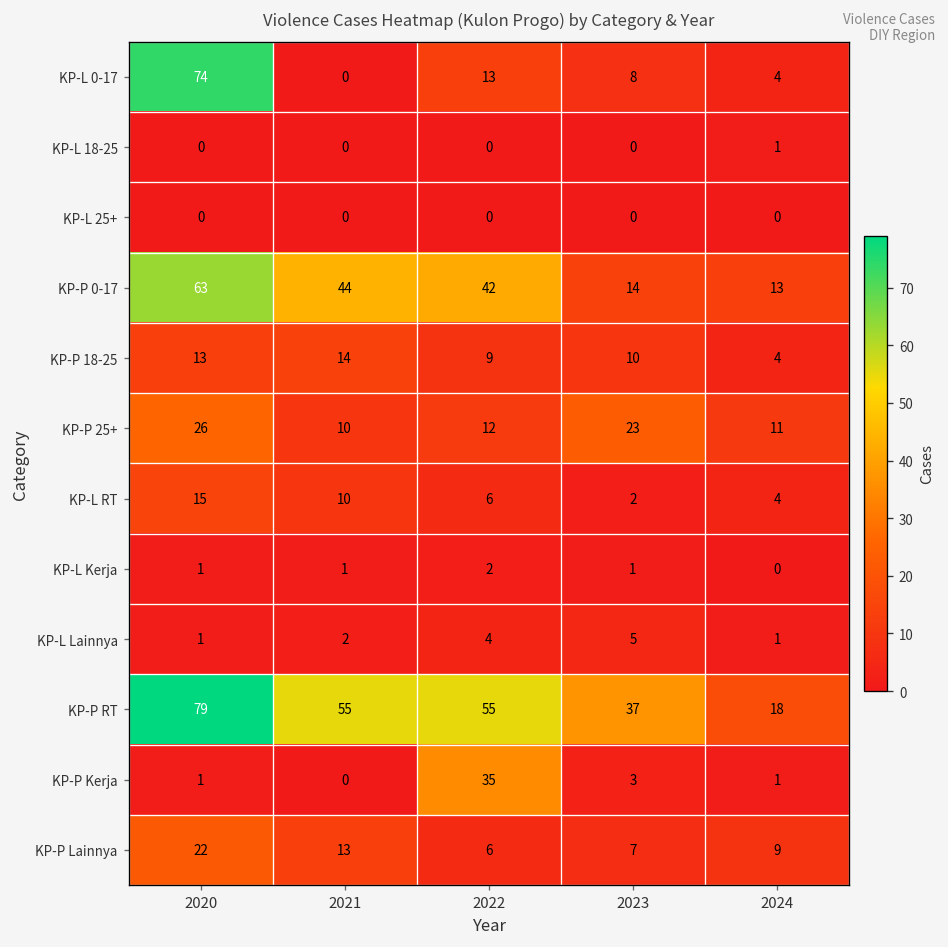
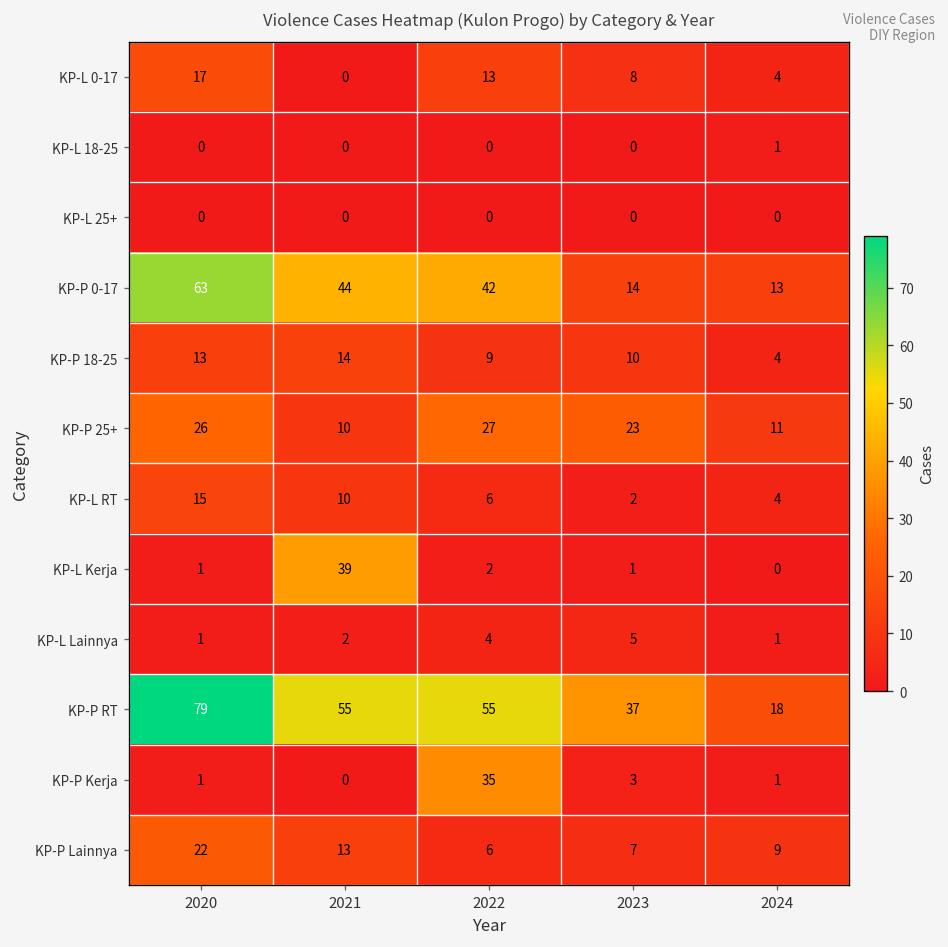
  {
    "KP-L 0-17": {
-     "2020": 74,
+     "2020": 17,
      "2021": 0,
      "2022": 13,
      "2023": 8,
      "2024": 4
    },
    "KP-L 18-25": {
      "2020": 0,
      "2021": 0,
      "2022": 0,
      "2023": 0,
      "2024": 1
    },
    "KP-L 25+": {
      "2020": 0,
      "2021": 0,
      "2022": 0,
      "2023": 0,
      "2024": 0
    },
    "KP-P 0-17": {
      "2020": 63,
      "2021": 44,
      "2022": 42,
      "2023": 14,
      "2024": 13
    },
    "KP-P 18-25": {
      "2020": 13,
      "2021": 14,
      "2022": 9,
      "2023": 10,
      "2024": 4
    },
    "KP-P 25+": {
      "2020": 26,
      "2021": 10,
-     "2022": 12,
+     "2022": 27,
      "2023": 23,
      "2024": 11
    },
    "KP-L RT": {
      "2020": 15,
      "2021": 10,
      "2022": 6,
      "2023": 2,
      "2024": 4
    },
    "KP-L Kerja": {
      "2020": 1,
-     "2021": 1,
+     "2021": 39,
      "2022": 2,
      "2023": 1,
      "2024": 0
    },
    "KP-L Lainnya": {
      "2020": 1,
      "2021": 2,
      "2022": 4,
      "2023": 5,
      "2024": 1
    },
    "KP-P RT": {
      "2020": 79,
      "2021": 55,
      "2022": 55,
      "2023": 37,
      "2024": 18
    },
    "KP-P Kerja": {
      "2020": 1,
      "2021": 0,
      "2022": 35,
      "2023": 3,
      "2024": 1
    },
    "KP-P Lainnya": {
      "2020": 22,
      "2021": 13,
      "2022": 6,
      "2023": 7,
      "2024": 9
    }
  }
